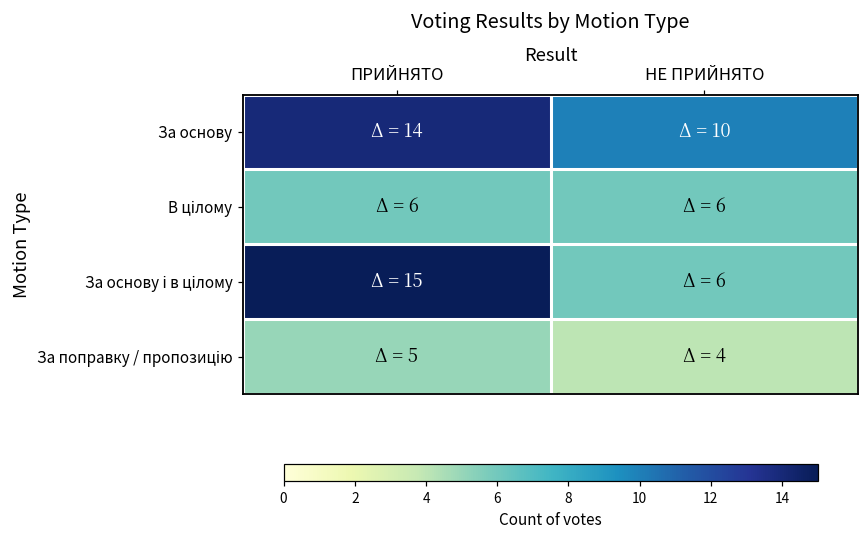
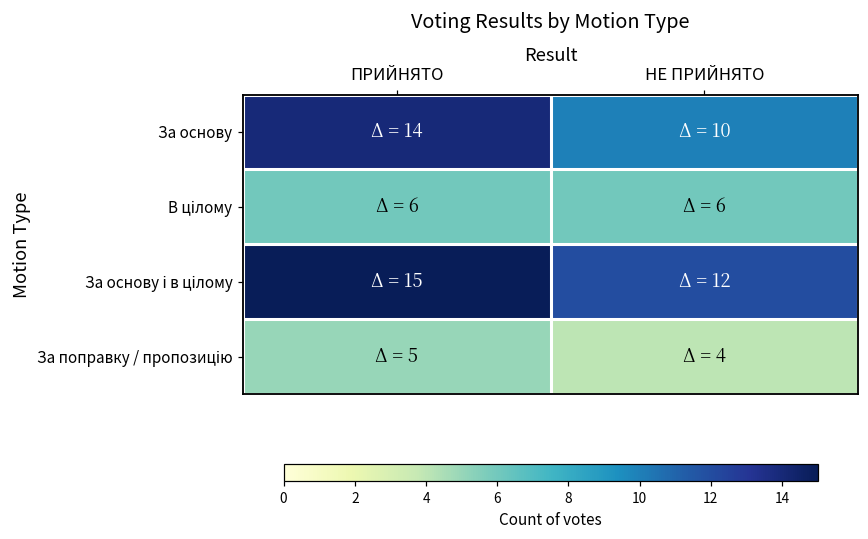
  {
    "За основу": {
      "ПРИЙНЯТО": 14,
      "НЕ ПРИЙНЯТО": 10
    },
    "В цілому": {
      "ПРИЙНЯТО": 6,
      "НЕ ПРИЙНЯТО": 6
    },
    "За основу і в цілому": {
      "ПРИЙНЯТО": 15,
-     "НЕ ПРИЙНЯТО": 6
+     "НЕ ПРИЙНЯТО": 12
    },
    "За поправку / пропозицію": {
      "ПРИЙНЯТО": 5,
      "НЕ ПРИЙНЯТО": 4
    }
  }
